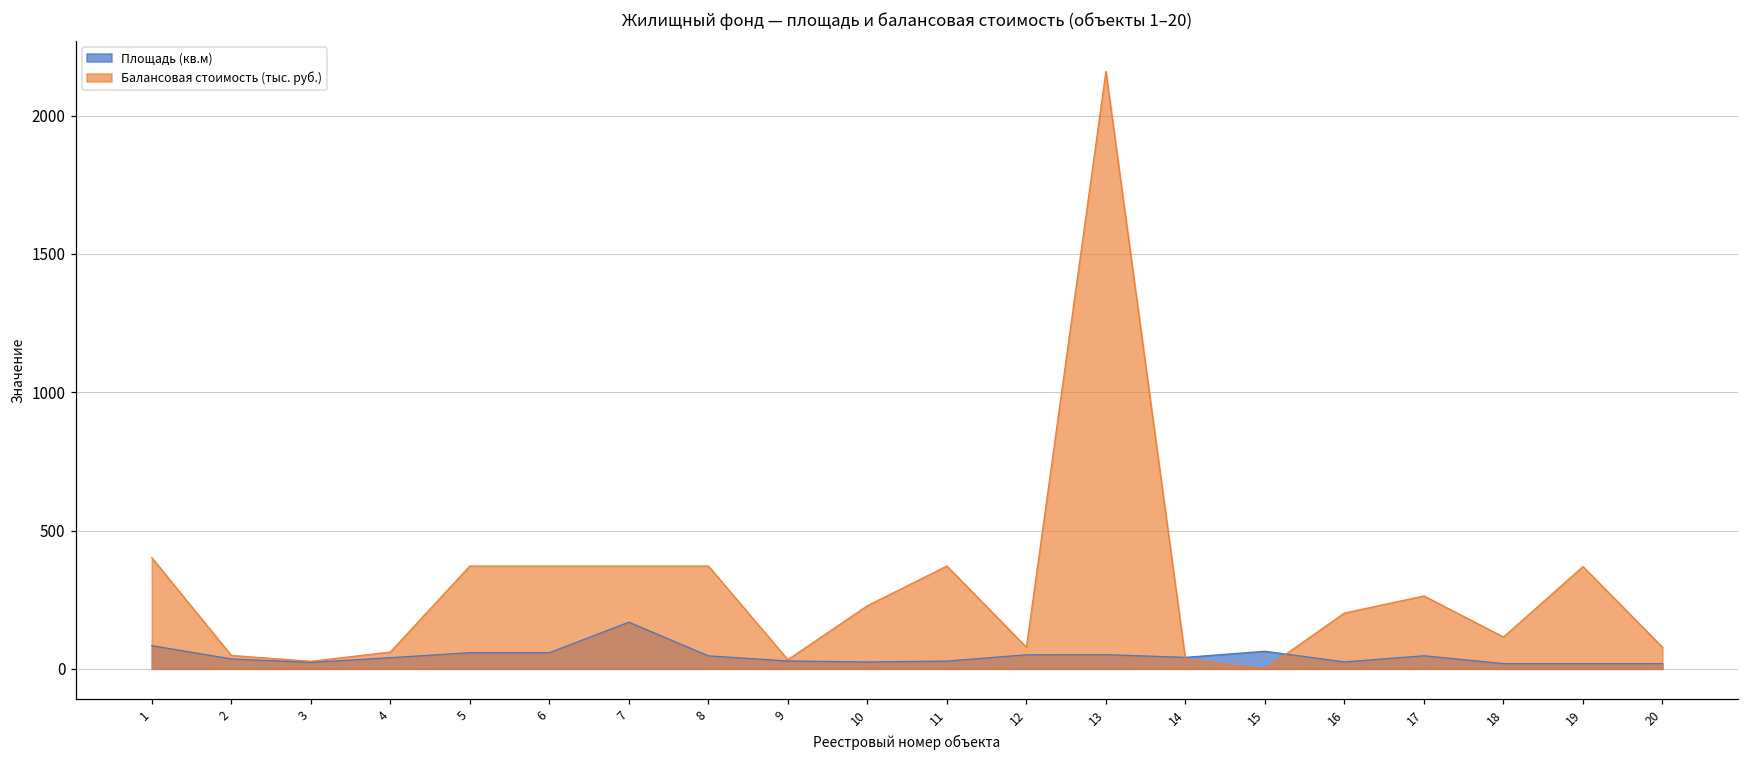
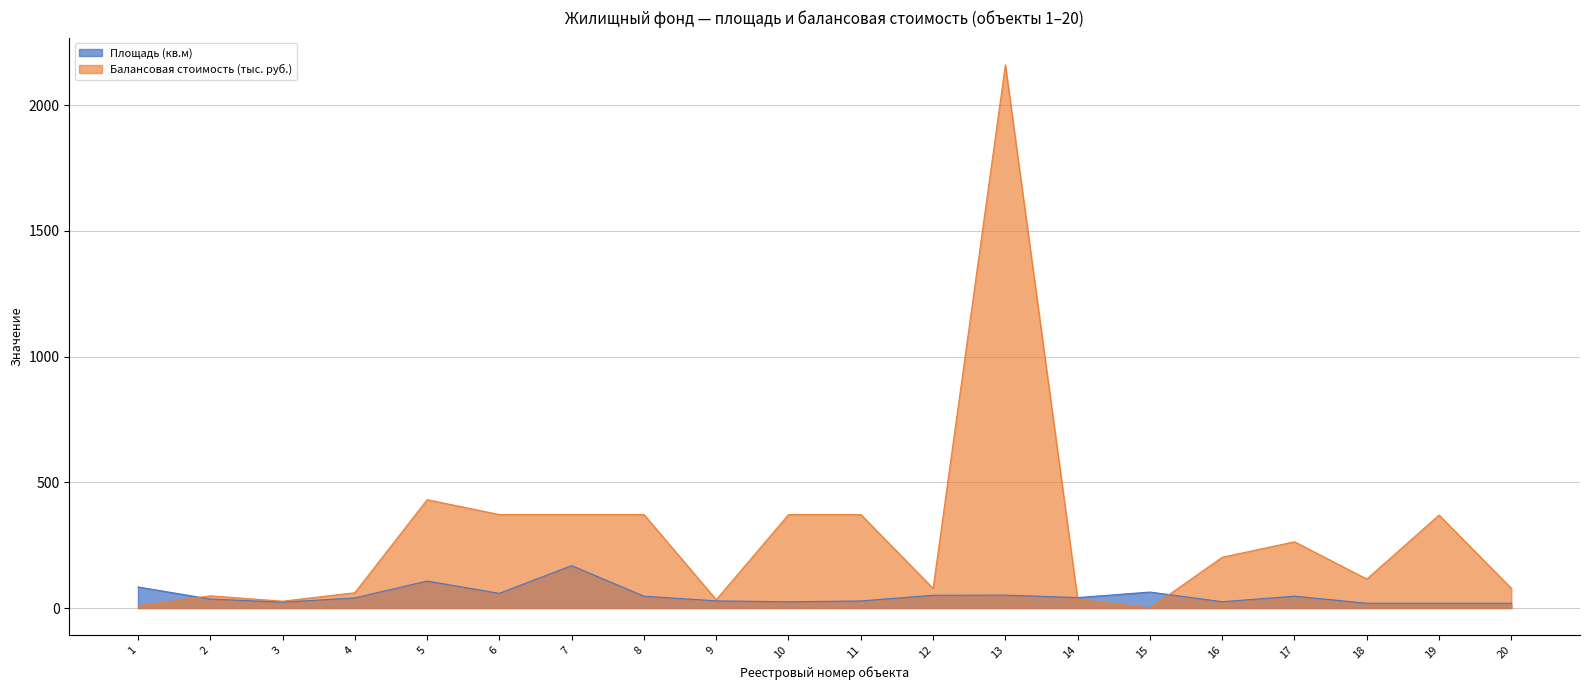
  {
    "Площадь (кв.м)": {
      "1": 80,
      "2": 40,
      "4": 40,
-     "5": 60,
+     "5": 110,
      "6": 60,
      "7": 170,
      "8": 50,
      "10": 30,
      "11": 30,
      "12": 50,
      "13": 50,
      "15": 60,
      "16": 30,
      "17": 50,
      "18": 20,
      "19": 20,
      "20": 20
    },
    "Балансовая стоимость (тыс. руб.)": {
-     "1": 400,
+     "1": 10,
      "2": 50,
      "4": 60,
-     "5": 370,
+     "5": 430,
      "6": 370,
      "7": 370,
      "8": 370,
-     "10": 230,
+     "10": 370,
      "11": 370,
      "12": 80,
      "13": 2160,
      "15": 0,
      "16": 200,
      "17": 260,
      "18": 120,
      "19": 370,
      "20": 80
    }
  }
